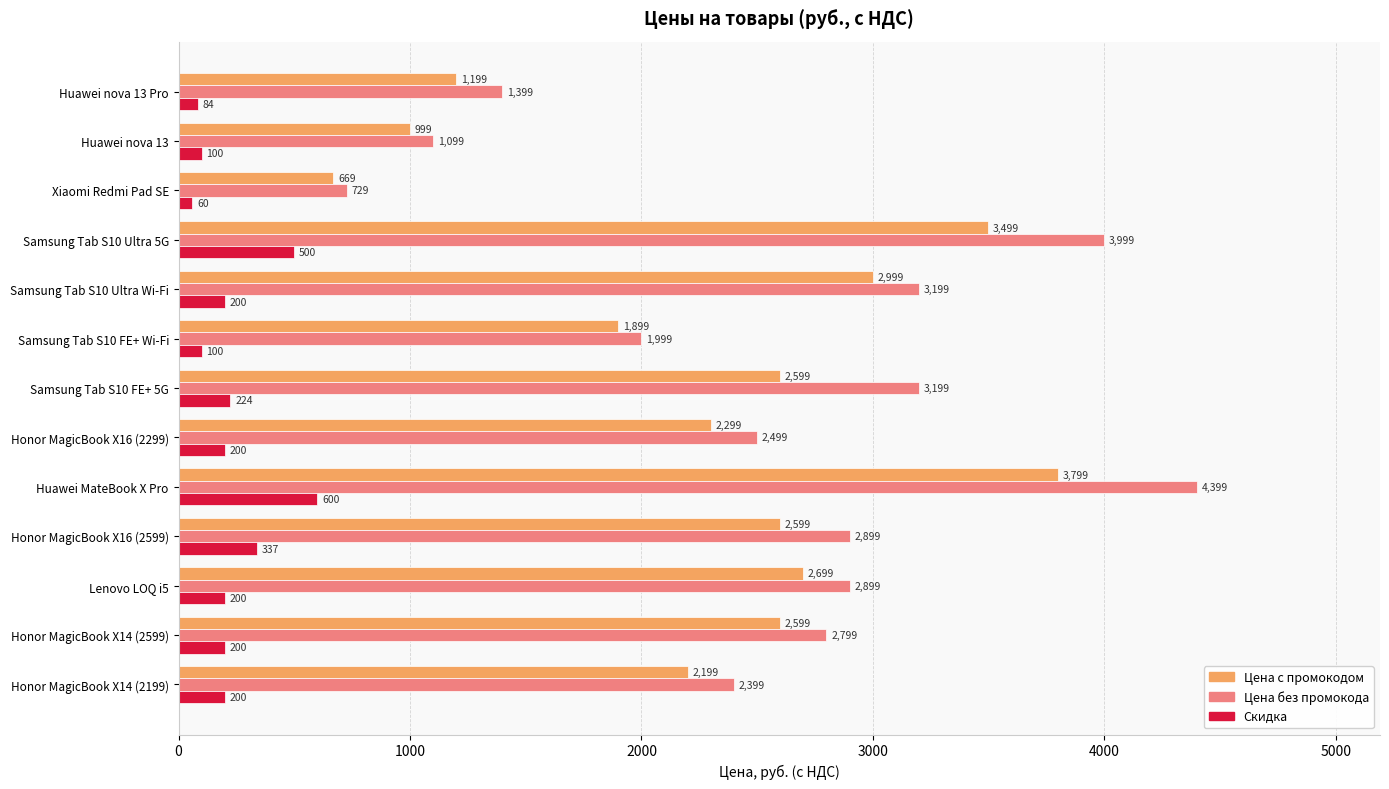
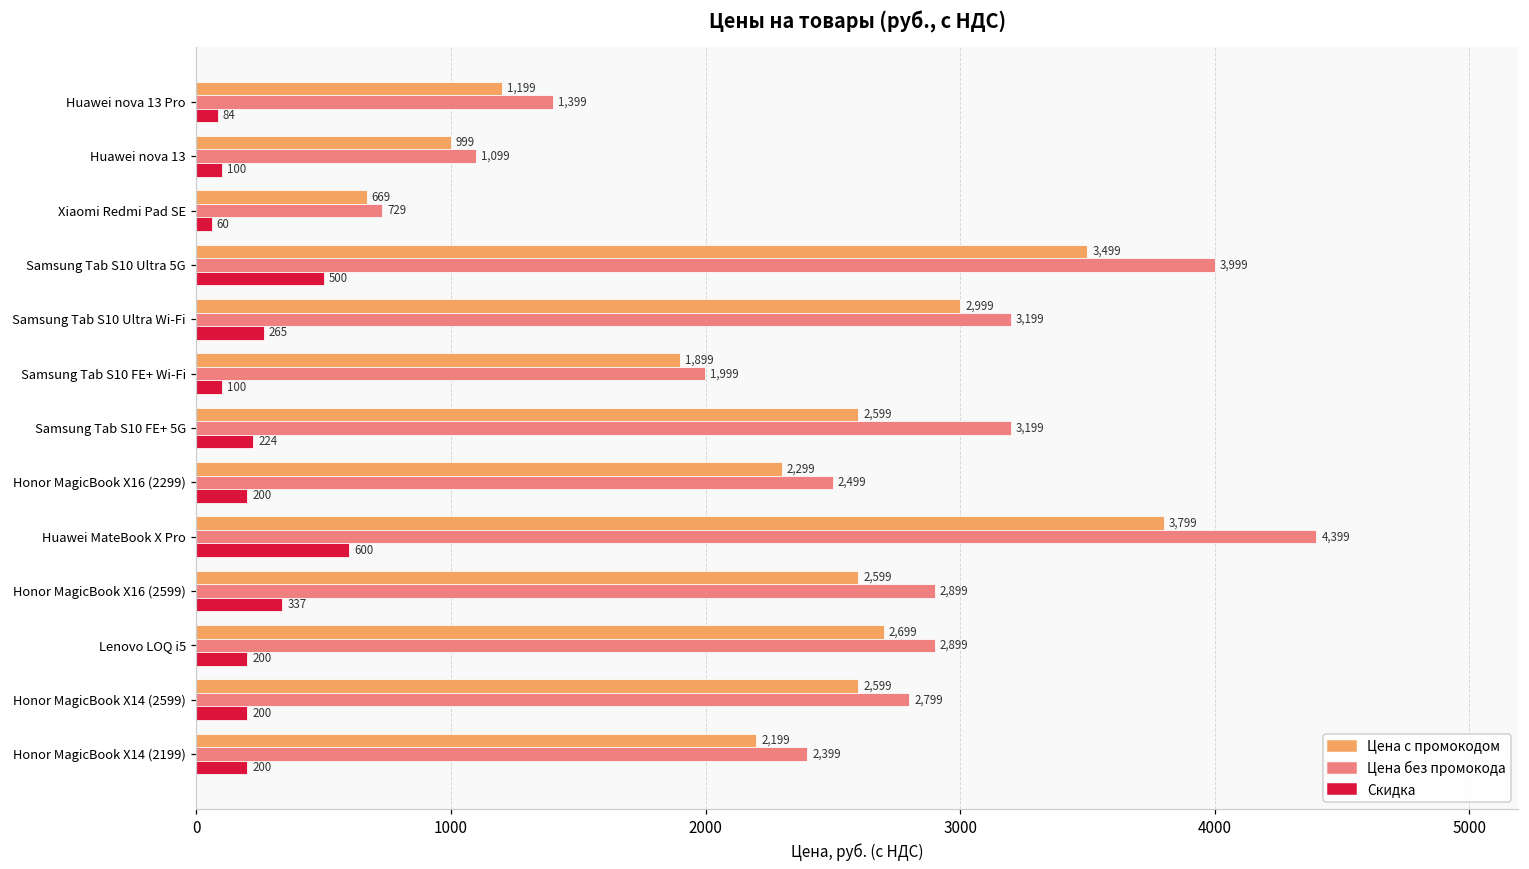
  {
    "Скидка": {
      "Huawei nova 13 Pro": 84,
      "Huawei nova 13": 100,
      "Xiaomi Redmi Pad SE": 60,
      "Samsung Tab S10 Ultra 5G": 500,
-     "Samsung Tab S10 Ultra Wi-Fi": 200,
+     "Samsung Tab S10 Ultra Wi-Fi": 265,
      "Samsung Tab S10 FE+ Wi-Fi": 100,
      "Samsung Tab S10 FE+ 5G": 224,
      "Honor MagicBook X16 (2299)": 200,
      "Huawei MateBook X Pro": 600,
      "Honor MagicBook X16 (2599)": 337,
      "Lenovo LOQ i5": 200,
      "Honor MagicBook X14 (2599)": 200,
      "Honor MagicBook X14 (2199)": 200
    }
  }
